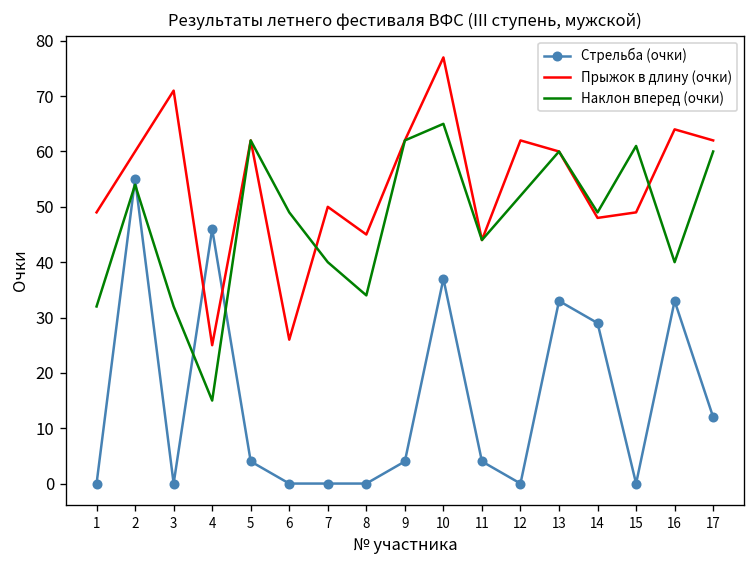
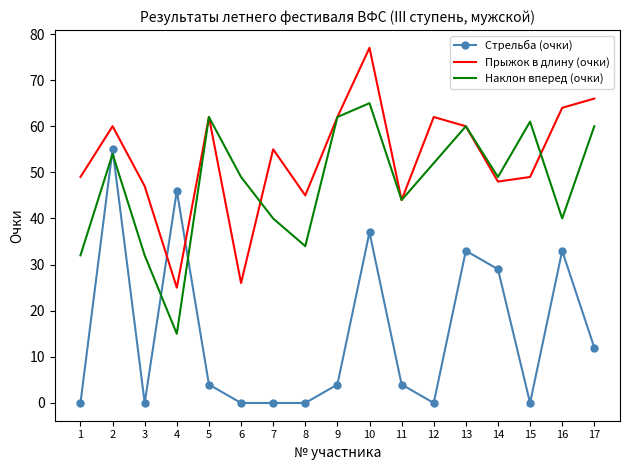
  {
    "Стрельба (очки)": {
      "1": 0,
      "2": 55,
      "3": 0,
      "4": 46,
      "5": 4,
      "6": 0,
      "7": 0,
      "8": 0,
      "9": 4,
      "10": 37,
      "11": 4,
      "12": 0,
      "13": 33,
      "14": 29,
      "15": 0,
      "16": 33,
      "17": 12
    },
    "Прыжок в длину (очки)": {
      "1": 49,
      "2": 60,
-     "3": 71,
+     "3": 47,
      "4": 25,
      "6": 26,
-     "7": 50,
+     "7": 55,
      "8": 45,
      "10": 77,
      "12": 62,
      "14": 48,
      "15": 49,
      "16": 64,
-     "17": 62
+     "17": 66
    },
    "Наклон вперед (очки)": {
      "1": 32,
      "2": 54,
      "3": 32,
      "4": 15,
      "6": 49,
      "7": 40,
      "8": 34,
      "10": 65,
      "12": 52,
      "14": 49,
      "15": 61,
      "16": 40,
      "17": 60
    }
  }
